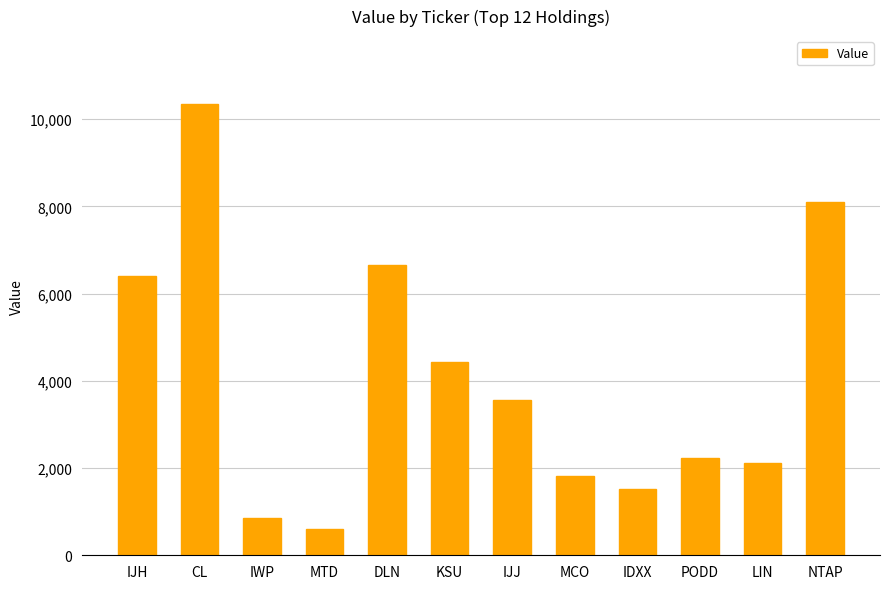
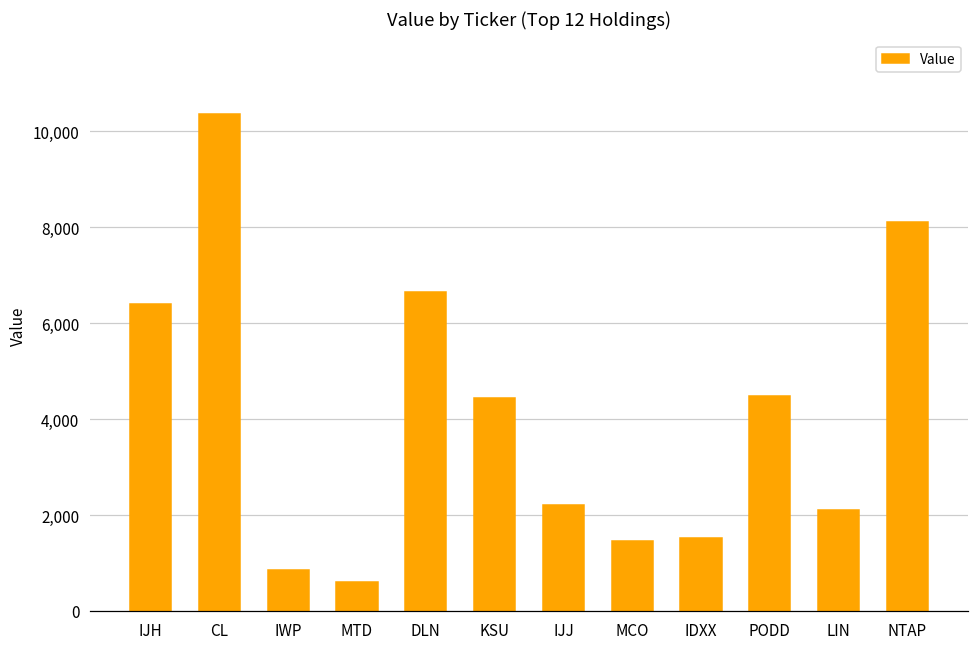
  {
    "IJH": "6,400",
    "CL": "10,400",
    "IWP": "800",
    "MTD": "600",
    "DLN": "6,600",
    "KSU": "4,400",
-   "IJJ": "3,600",
-   "MCO": "1,800",
+   "IJJ": "2,200",
+   "MCO": "1,500",
    "IDXX": "1,500",
-   "PODD": "2,200",
+   "PODD": "4,500",
    "LIN": "2,100",
    "NTAP": "8,100"
  }
